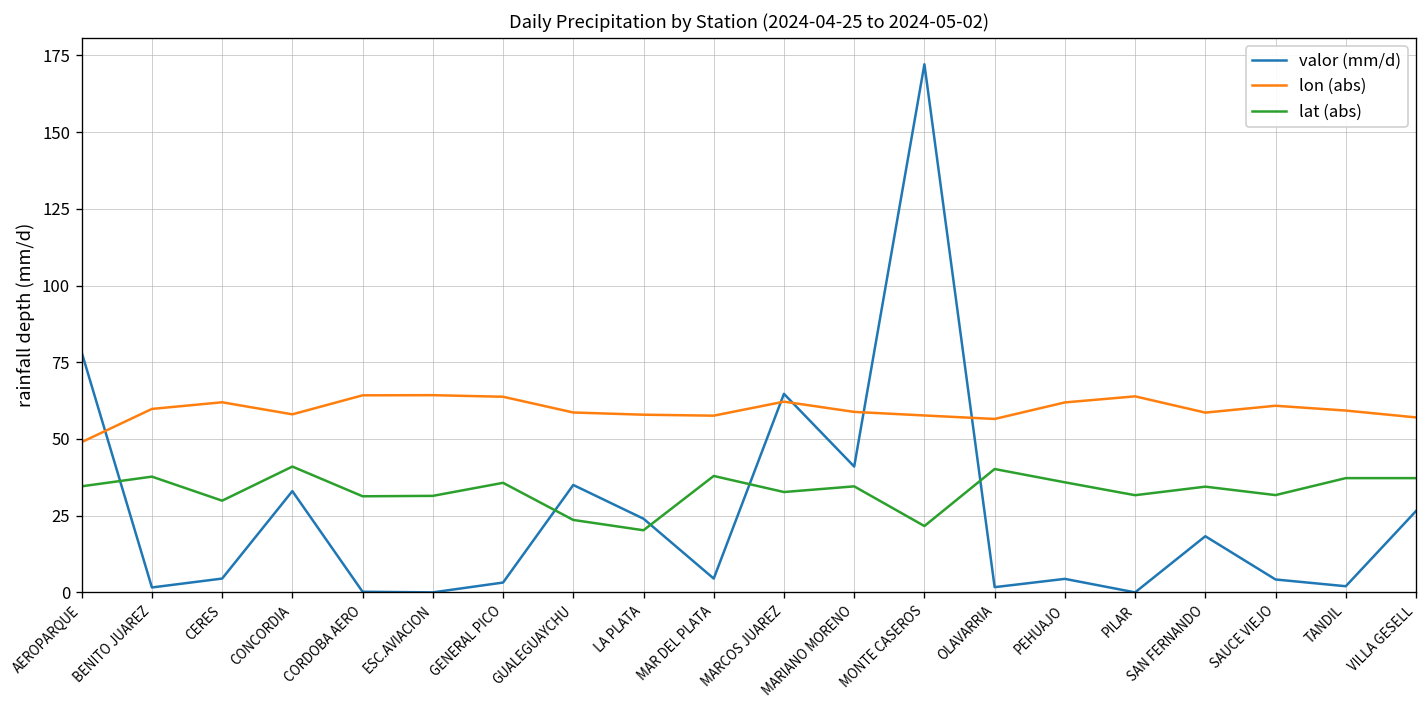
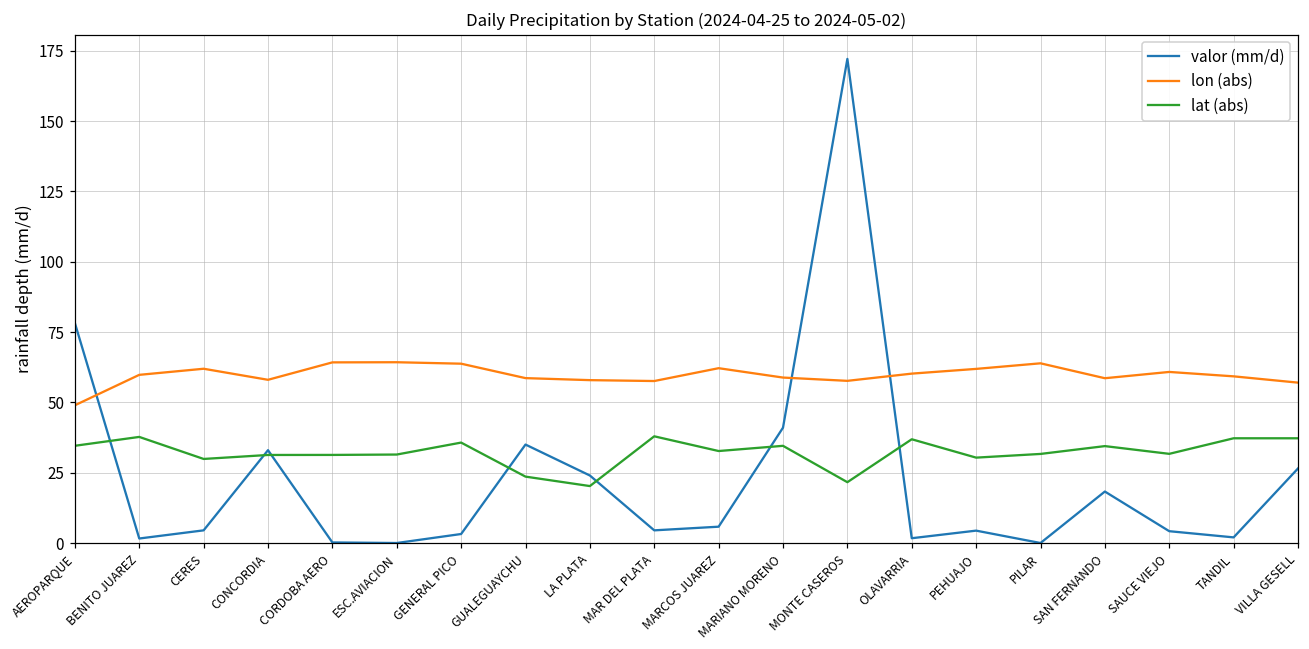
  {
    "valor (mm/d)": {
      "AEROPARQUE": 78,
      "BENITO JUAREZ": 2,
      "CERES": 5,
      "CONCORDIA": 33,
      "CORDOBA AERO": 0,
      "ESC.AVIACION": 0,
      "GENERAL PICO": 3,
      "GUALEGUAYCHU": 35,
      "LA PLATA": 24,
      "MAR DEL PLATA": 5,
-     "MARCOS JUAREZ": 65,
+     "MARCOS JUAREZ": 6,
      "MARIANO MORENO": 41,
      "MONTE CASEROS": 172,
      "OLAVARRIA": 2,
      "PEHUAJO": 4,
      "PILAR": 0,
      "SAN FERNANDO": 18,
      "SAUCE VIEJO": 4,
      "TANDIL": 2,
      "VILLA GESELL": 27
    },
    "lon (abs)": {
      "AEROPARQUE": 49,
      "BENITO JUAREZ": 60,
      "CERES": 62,
      "CONCORDIA": 58,
      "CORDOBA AERO": 64,
      "ESC.AVIACION": 64,
      "GENERAL PICO": 64,
      "GUALEGUAYCHU": 59,
      "LA PLATA": 58,
      "MAR DEL PLATA": 58,
      "MARCOS JUAREZ": 62,
      "MARIANO MORENO": 59,
      "MONTE CASEROS": 58,
-     "OLAVARRIA": 57,
+     "OLAVARRIA": 60,
      "PEHUAJO": 62,
      "PILAR": 64,
      "SAN FERNANDO": 59,
      "SAUCE VIEJO": 61,
      "TANDIL": 59,
      "VILLA GESELL": 57
    },
    "lat (abs)": {
      "AEROPARQUE": 35,
      "BENITO JUAREZ": 38,
      "CERES": 30,
-     "CONCORDIA": 41,
+     "CONCORDIA": 31,
      "CORDOBA AERO": 31,
      "ESC.AVIACION": 31,
      "GENERAL PICO": 36,
      "GUALEGUAYCHU": 24,
      "LA PLATA": 20,
      "MAR DEL PLATA": 38,
      "MARCOS JUAREZ": 33,
      "MARIANO MORENO": 35,
      "MONTE CASEROS": 22,
-     "OLAVARRIA": 40,
-     "PEHUAJO": 36,
+     "OLAVARRIA": 37,
+     "PEHUAJO": 30,
      "PILAR": 32,
      "SAN FERNANDO": 34,
      "SAUCE VIEJO": 32,
      "TANDIL": 37,
      "VILLA GESELL": 37
    }
  }
